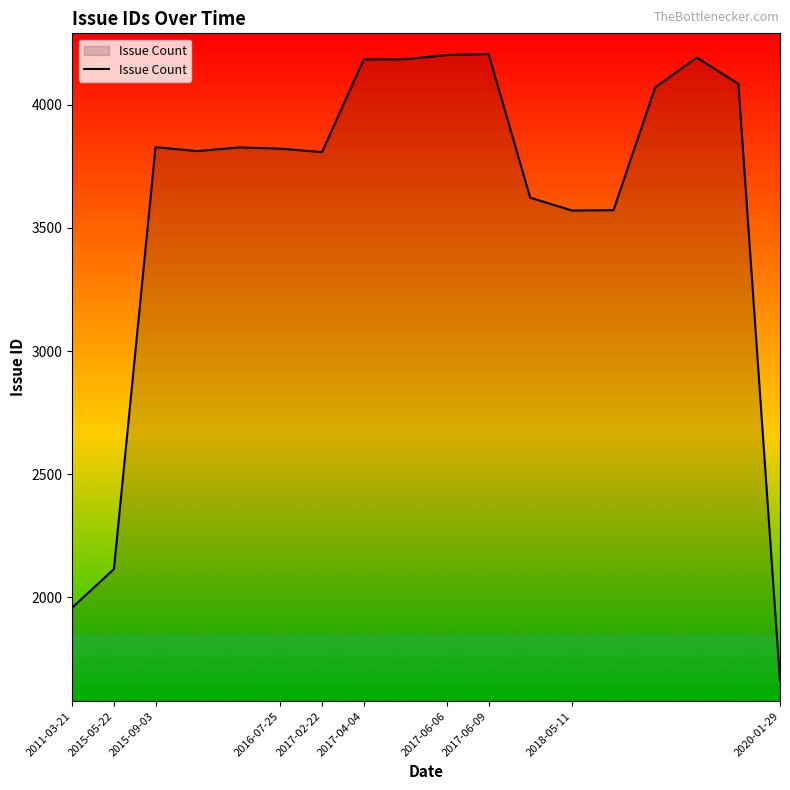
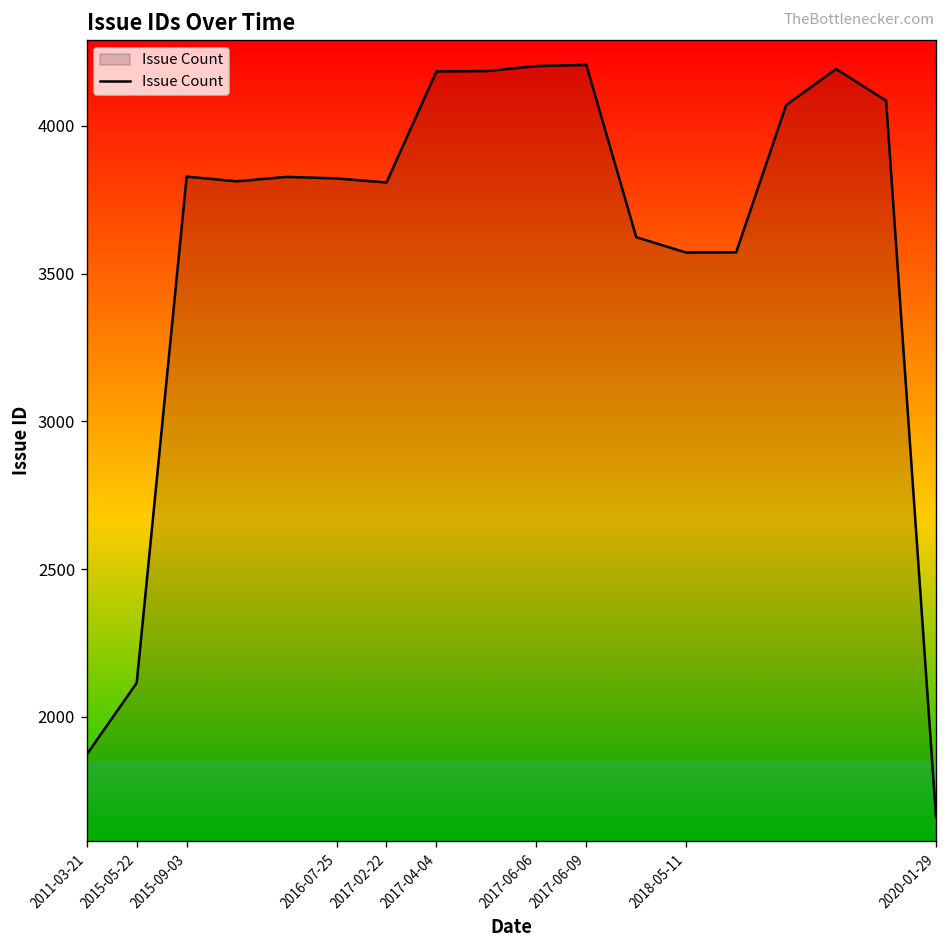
  {
-   "2011-03-21": 1960,
+   "2011-03-21": 1870,
    "2016-07-25": 3820,
    "2017-02-22": 3810,
    "2020-01-29": 1660
  }
